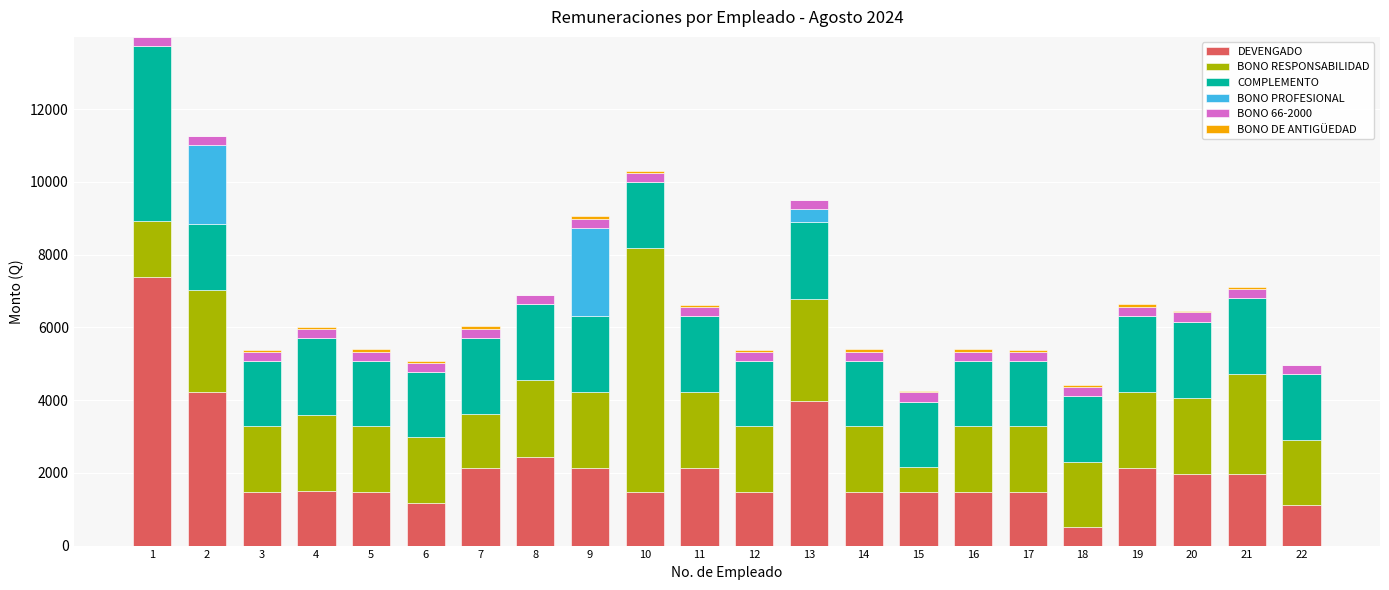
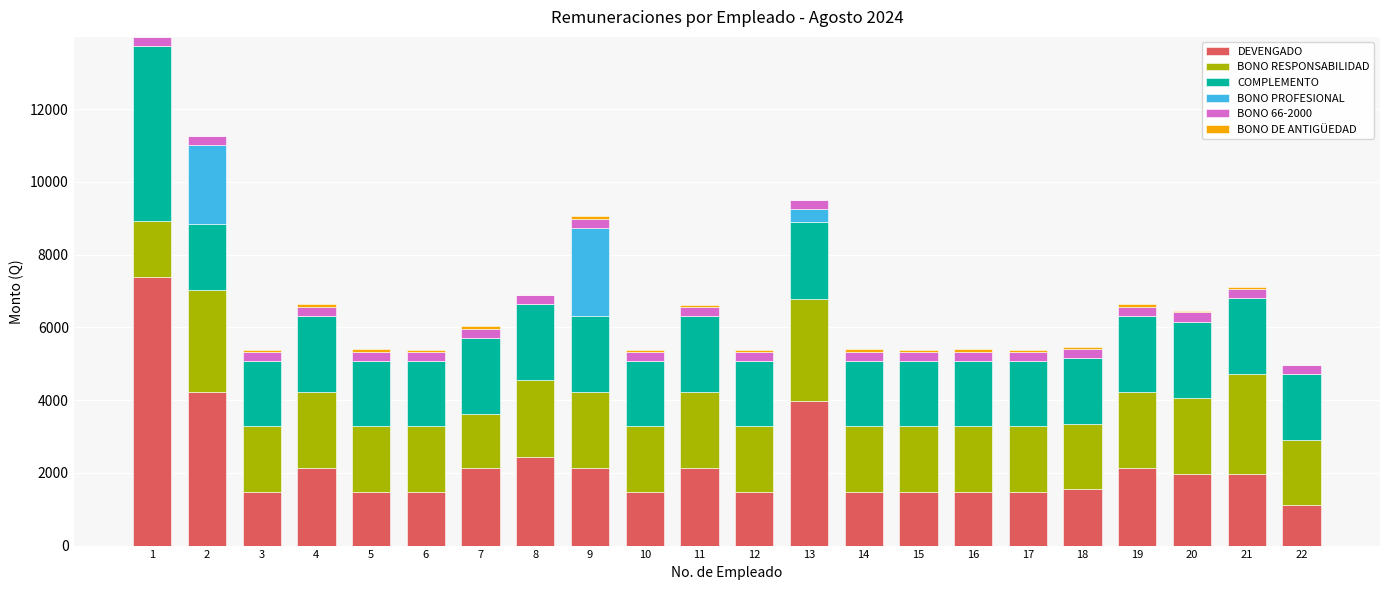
  {
    "DEVENGADO": {
      "1": 7400,
      "2": 4200,
      "3": 1500,
-     "4": 1500,
+     "4": 2100,
      "5": 1500,
-     "6": 1200,
+     "6": 1500,
      "7": 2100,
      "8": 2400,
      "9": 2100,
      "10": 1500,
      "11": 2100,
      "12": 1500,
      "13": 4000,
      "14": 1500,
      "15": 1500,
      "16": 1500,
      "17": 1500,
-     "18": 500,
+     "18": 1600,
      "19": 2100,
      "20": 2000,
      "21": 2000,
      "22": 1100
    },
    "BONO RESPONSABILIDAD": {
      "1": 1600,
      "2": 2800,
      "3": 1800,
      "4": 2100,
      "5": 1800,
      "6": 1800,
      "7": 1500,
      "8": 2100,
      "9": 2100,
-     "10": 6700,
+     "10": 1800,
      "11": 2100,
      "12": 1800,
      "13": 2800,
      "14": 1800,
-     "15": 700,
+     "15": 1800,
      "16": 1800,
      "17": 1800,
      "18": 1800,
      "19": 2100,
      "20": 2100,
      "21": 2800,
      "22": 1800
    },
    "COMPLEMENTO": {
      "1": 4800,
      "2": 1800,
      "3": 1800,
      "4": 2100,
      "5": 1800,
      "6": 1800,
      "7": 2100,
      "8": 2100,
      "9": 2100,
      "10": 1800,
      "11": 2100,
      "12": 1800,
      "13": 2100,
      "14": 1800,
      "15": 1800,
      "16": 1800,
      "17": 1800,
      "18": 1800,
      "19": 2100,
      "20": 2100,
      "21": 2100,
      "22": 1800
    },
    "BONO PROFESIONAL": {
      "1": 0,
      "2": 2100,
      "3": 0,
      "4": 0,
      "5": 0,
      "6": 0,
      "7": 0,
      "8": 0,
      "9": 2400,
      "10": 0,
      "11": 0,
      "12": 0,
      "13": 400,
      "14": 0,
      "15": 0,
      "16": 0,
      "17": 0,
      "18": 0,
      "19": 0,
      "20": 0,
      "21": 0,
      "22": 0
    },
    "BONO 66-2000": {
      "1": 300,
      "2": 300,
      "3": 300,
      "4": 300,
      "5": 300,
      "6": 300,
      "7": 300,
      "8": 300,
      "9": 300,
      "10": 300,
      "11": 300,
      "12": 300,
      "13": 300,
      "14": 300,
      "15": 300,
      "16": 300,
      "17": 300,
      "18": 300,
      "19": 300,
      "20": 300,
      "21": 300,
      "22": 300
    },
    "BONO DE ANTIGÜEDAD": {
      "1": 0,
      "2": 0,
      "4": 100,
      "5": 100,
      "7": 100,
      "8": 0,
      "9": 100,
      "13": 0,
      "14": 100,
      "16": 100,
      "19": 100,
      "22": 0
    }
  }
